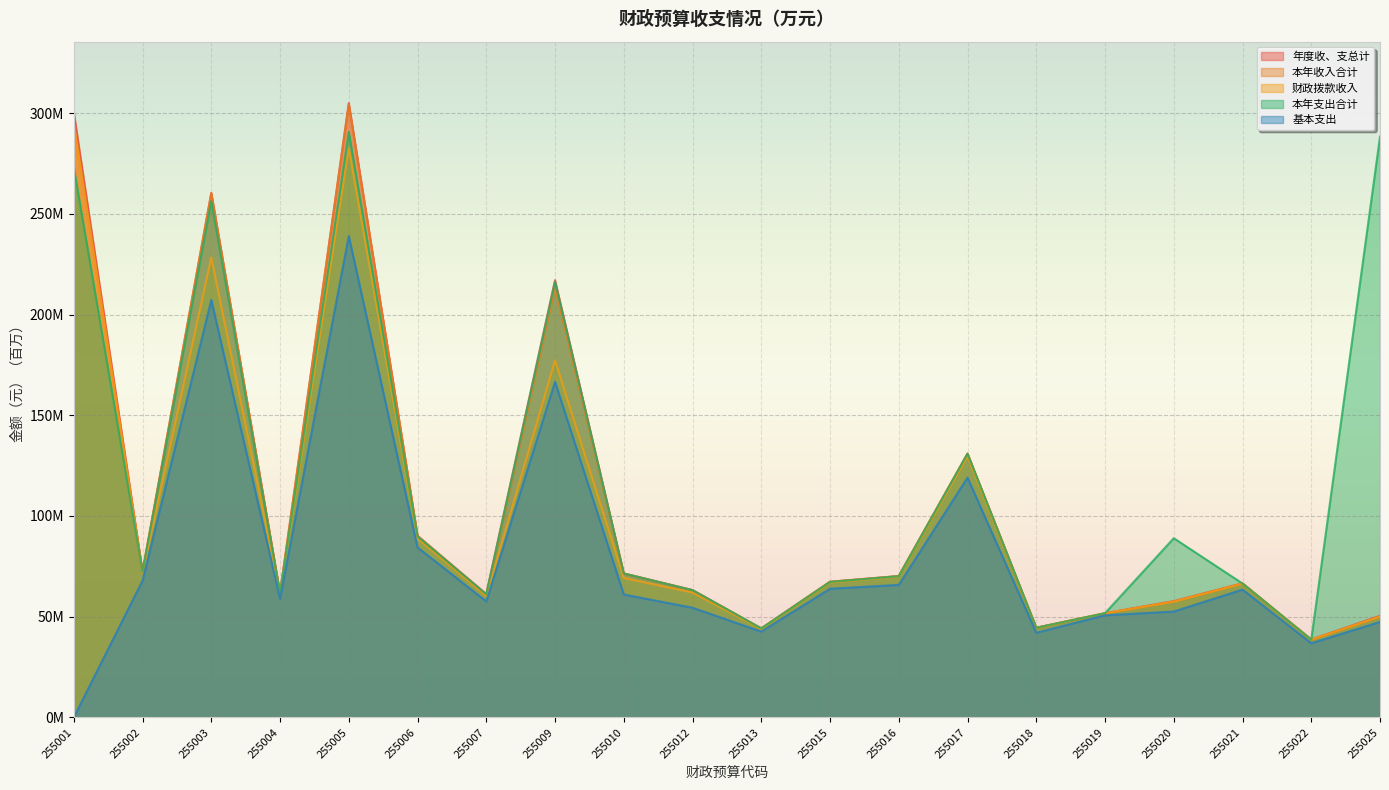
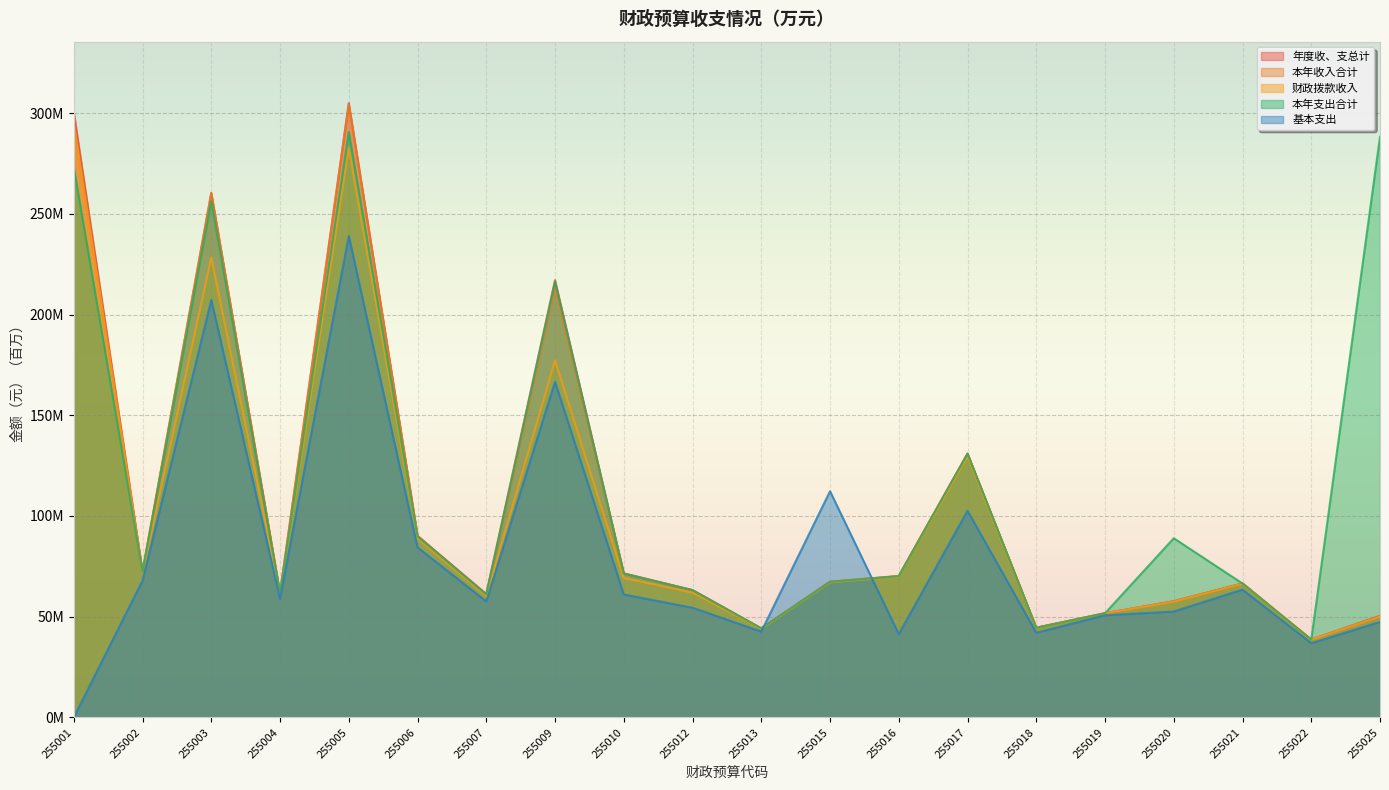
  {
    "本年支出合计": {
      "255001": 273000000,
      "255003": 256000000,
      "255005": 291000000,
      "255020": 89000000,
      "255025": 288000000
    },
    "基本支出": {
      "255001": 0,
      "255002": 68000000,
      "255003": 207000000,
      "255004": 59000000,
      "255005": 239000000,
      "255006": 84000000,
      "255007": 58000000,
      "255009": 167000000,
      "255010": 61000000,
      "255012": 54000000,
      "255013": 43000000,
-     "255015": 64000000,
-     "255016": 66000000,
-     "255017": 119000000,
+     "255015": 112000000,
+     "255016": 41000000,
+     "255017": 103000000,
      "255018": 42000000,
      "255020": 53000000,
      "255021": 63000000,
      "255022": 37000000,
      "255025": 47000000
    }
  }
